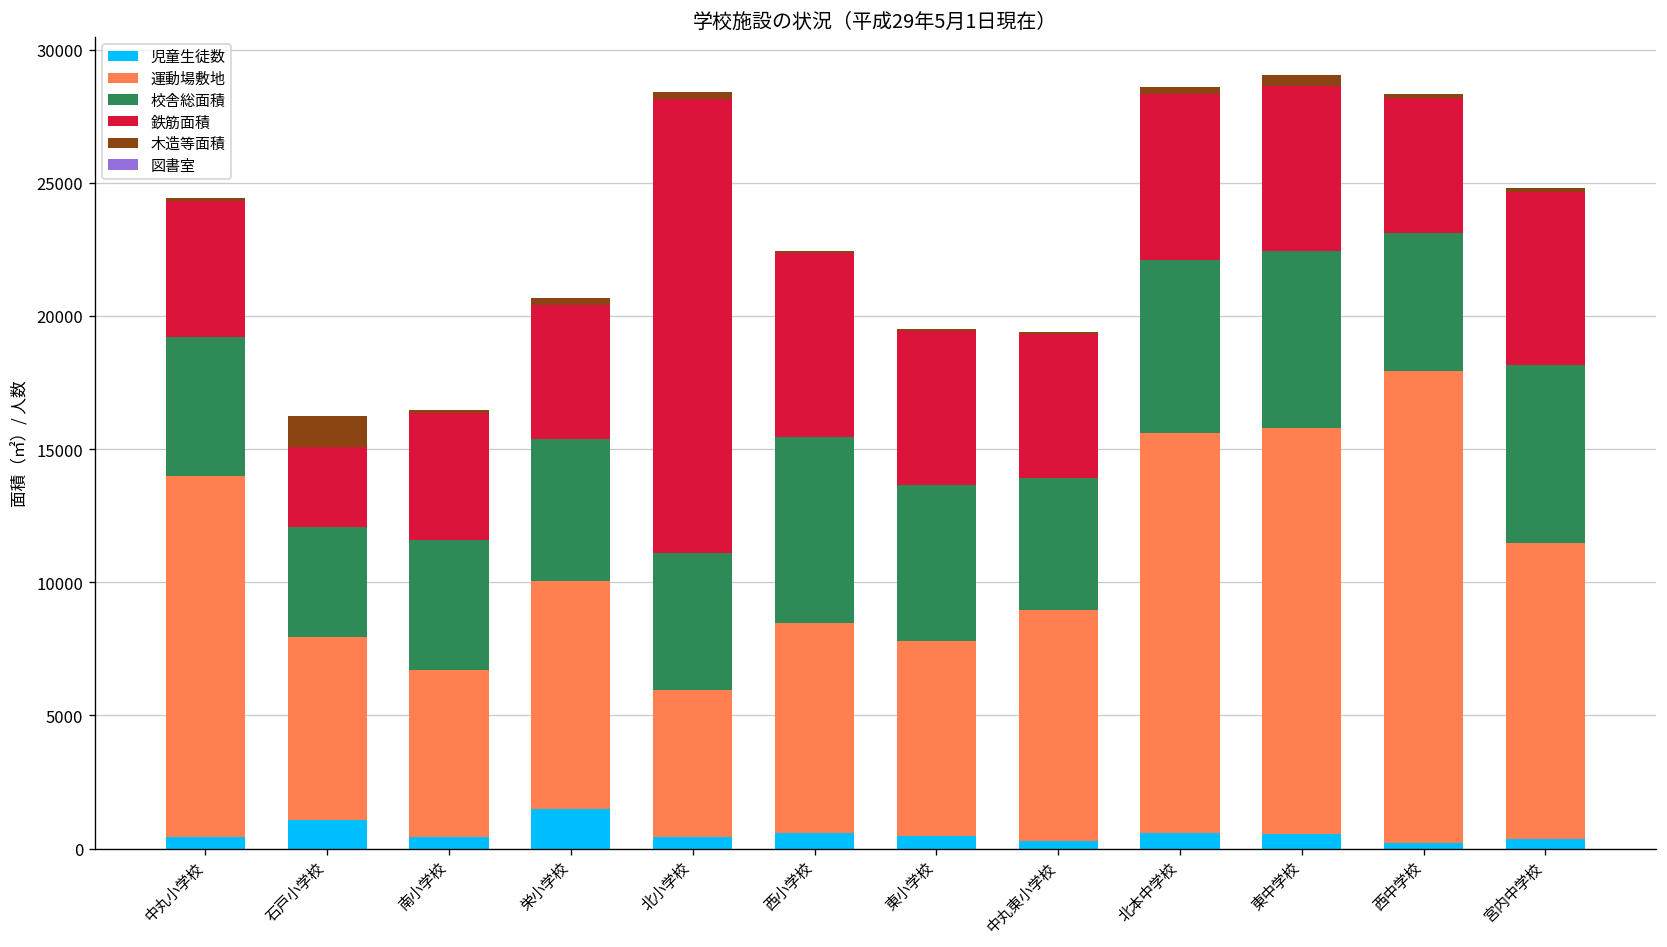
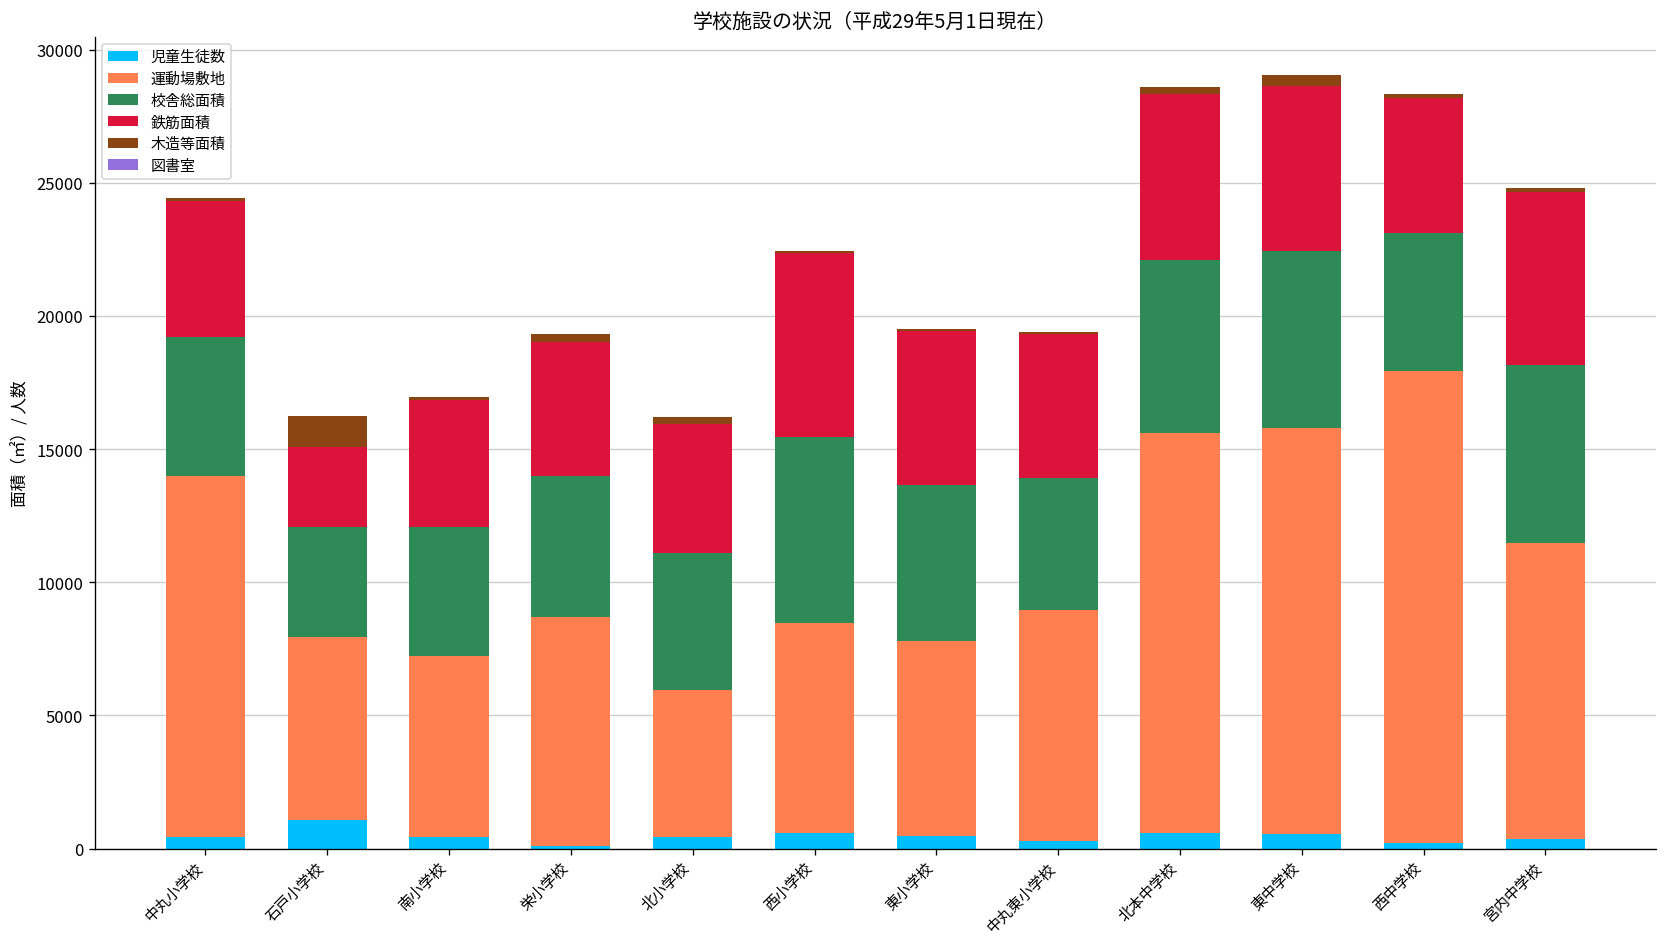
  {
    "児童生徒数": {
      "中丸小学校": 400,
      "石戸小学校": 1100,
      "南小学校": 400,
-     "栄小学校": 1500,
+     "栄小学校": 100,
      "北小学校": 500,
      "西小学校": 600,
      "東小学校": 500,
      "中丸東小学校": 300,
      "北本中学校": 600,
      "東中学校": 500,
      "西中学校": 200,
      "宮内中学校": 400
    },
    "運動場敷地": {
      "中丸小学校": 13500,
      "石戸小学校": 6900,
-     "南小学校": 6300,
+     "南小学校": 6800,
      "栄小学校": 8600,
      "北小学校": 5500,
      "西小学校": 7900,
      "東小学校": 7300,
      "中丸東小学校": 8700,
      "北本中学校": 15000,
      "東中学校": 15300,
      "西中学校": 17700,
      "宮内中学校": 11100
    },
    "校舎総面積": {
      "中丸小学校": 5200,
      "石戸小学校": 4100,
      "南小学校": 4900,
      "栄小学校": 5300,
      "北小学校": 5100,
      "西小学校": 7000,
      "東小学校": 5900,
      "中丸東小学校": 5000,
      "北本中学校": 6500,
      "東中学校": 6600,
      "西中学校": 5200,
      "宮内中学校": 6700
    },
    "鉄筋面積": {
      "中丸小学校": 5100,
      "石戸小学校": 3000,
      "南小学校": 4800,
      "栄小学校": 5000,
-     "北小学校": 17000,
+     "北小学校": 4800,
      "西小学校": 6900,
      "東小学校": 5800,
      "中丸東小学校": 5400,
      "北本中学校": 6200,
      "東中学校": 6200,
      "西中学校": 5100,
      "宮内中学校": 6500
    },
    "図書室": {
      "石戸小学校": 1200,
      "栄小学校": 300,
      "北小学校": 300,
      "北本中学校": 300,
      "東中学校": 400,
      "西中学校": 100,
      "宮内中学校": 200
    }
  }
